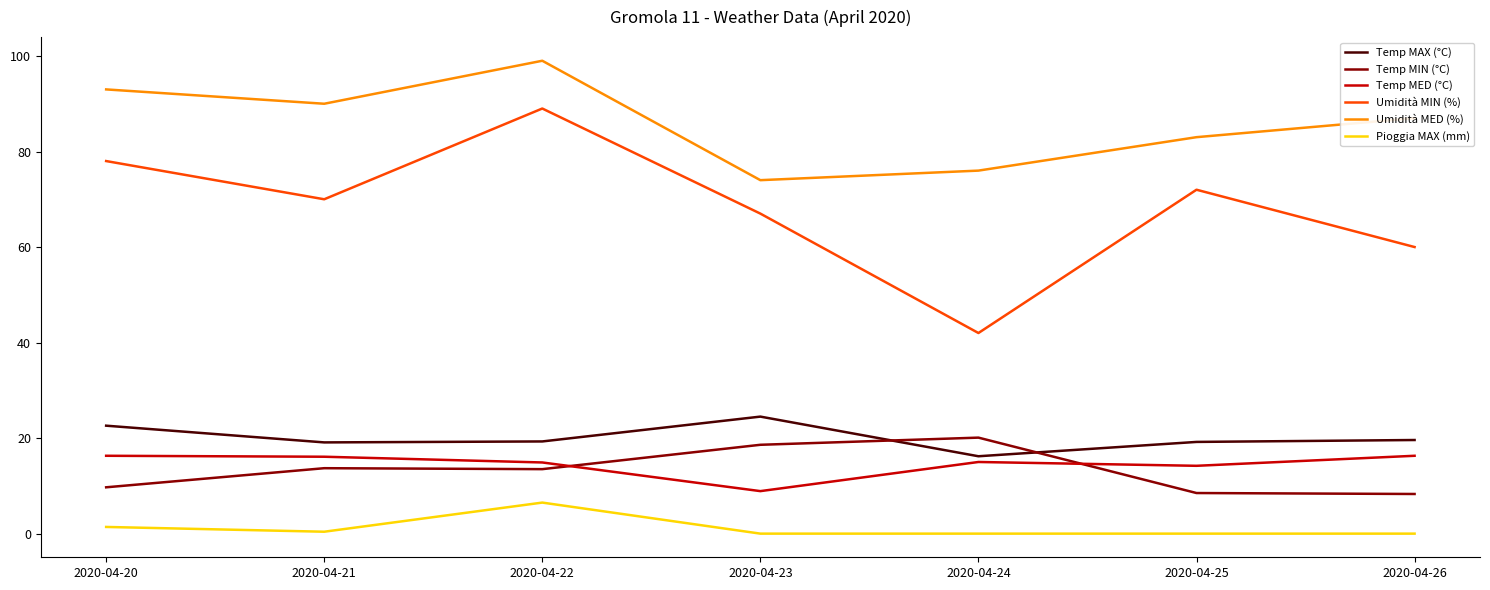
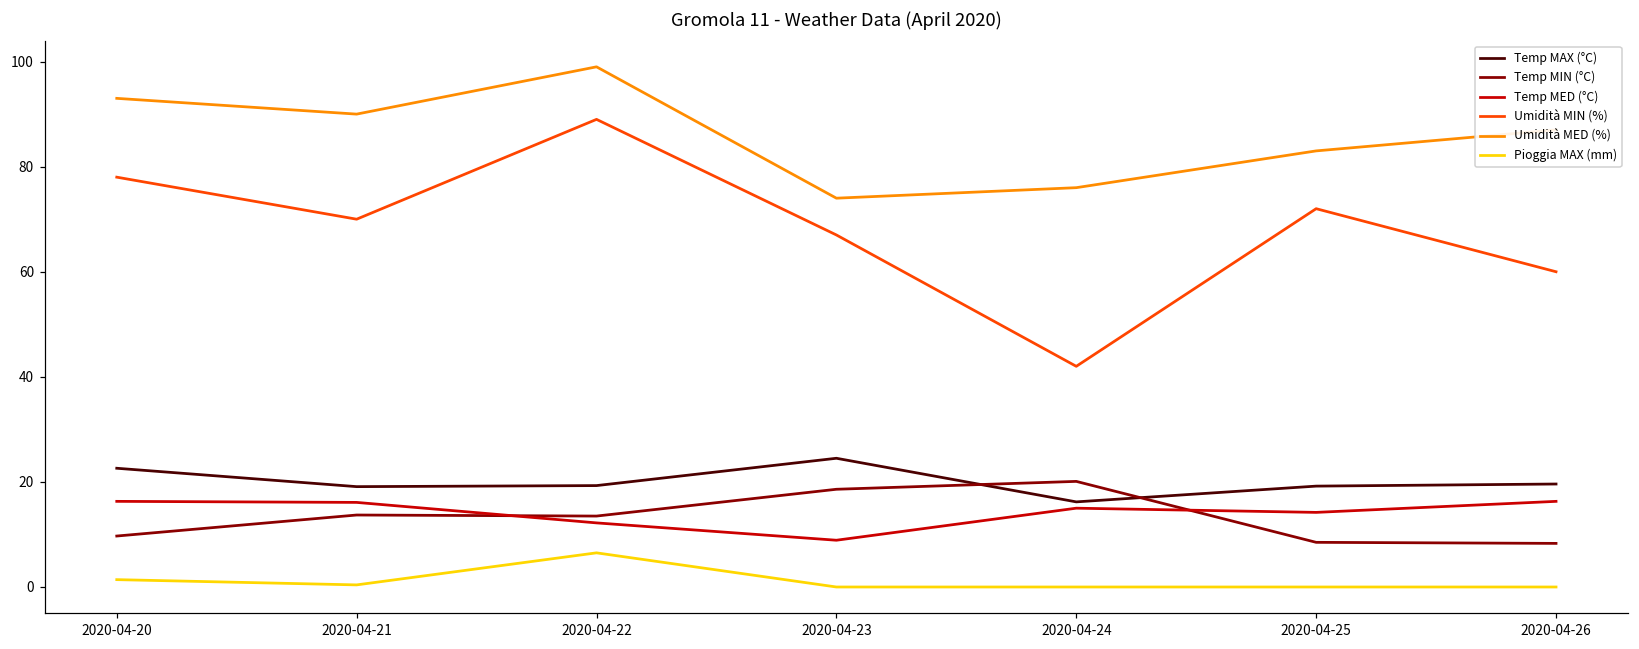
  {
    "Temp MAX (°C)": {
      "2020-04-20": 23,
      "2020-04-21": 19,
      "2020-04-22": 19,
      "2020-04-23": 25,
      "2020-04-24": 16,
      "2020-04-25": 19,
      "2020-04-26": 20
    },
    "Temp MIN (°C)": {
      "2020-04-20": 10,
      "2020-04-21": 14,
      "2020-04-22": 14,
      "2020-04-23": 19,
      "2020-04-24": 20,
      "2020-04-25": 9,
      "2020-04-26": 8
    },
    "Temp MED (°C)": {
      "2020-04-20": 16,
      "2020-04-21": 16,
-     "2020-04-22": 15,
+     "2020-04-22": 12,
      "2020-04-23": 9,
      "2020-04-24": 15,
      "2020-04-25": 14,
      "2020-04-26": 16
    },
    "Umidità MIN (%)": {
      "2020-04-20": 78,
      "2020-04-21": 70,
      "2020-04-22": 89,
      "2020-04-23": 67,
      "2020-04-24": 42,
      "2020-04-25": 72,
      "2020-04-26": 60
    },
    "Umidità MED (%)": {
      "2020-04-20": 93,
      "2020-04-21": 90,
      "2020-04-22": 99,
      "2020-04-23": 74,
      "2020-04-24": 76,
      "2020-04-25": 83
    },
    "Pioggia MAX (mm)": {
      "2020-04-20": 1,
      "2020-04-21": 0,
      "2020-04-22": 7,
      "2020-04-23": 0,
      "2020-04-24": 0,
      "2020-04-25": 0,
      "2020-04-26": 0
    }
  }
